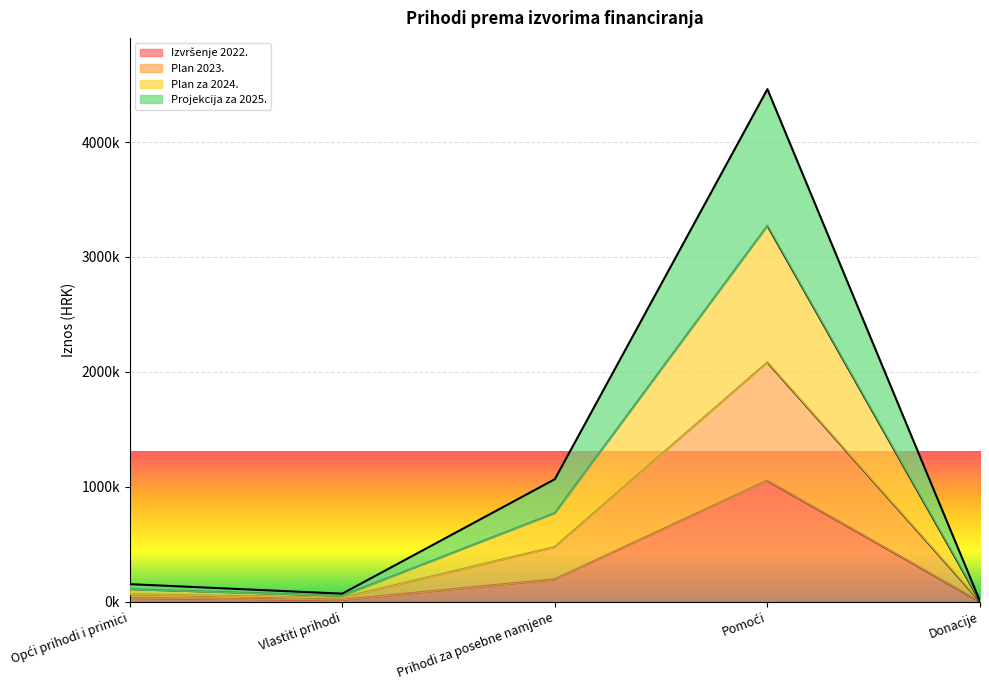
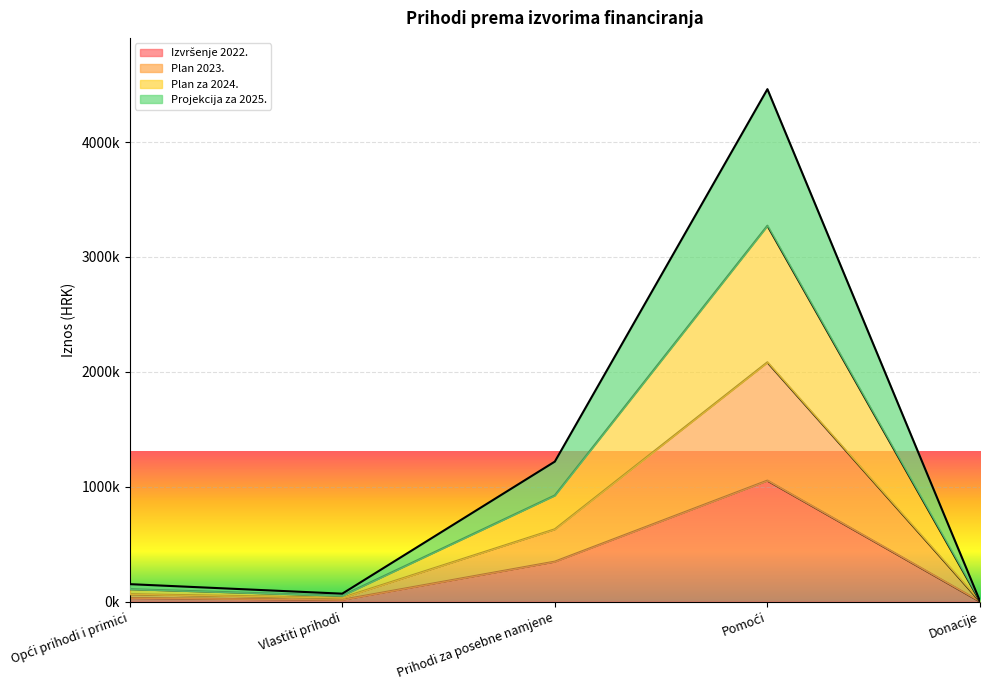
  {
    "Izvršenje 2022.": {
      "Opći prihodi i primici": 30000,
-     "Prihodi za posebne namjene": 200000,
+     "Prihodi za posebne namjene": 350000,
      "Pomoći": 1050000
    },
    "Projekcija za 2025.": {
      "Opći prihodi i primici": 40000,
      "Prihodi za posebne namjene": 290000,
      "Pomoći": 1190000
    }
  }
